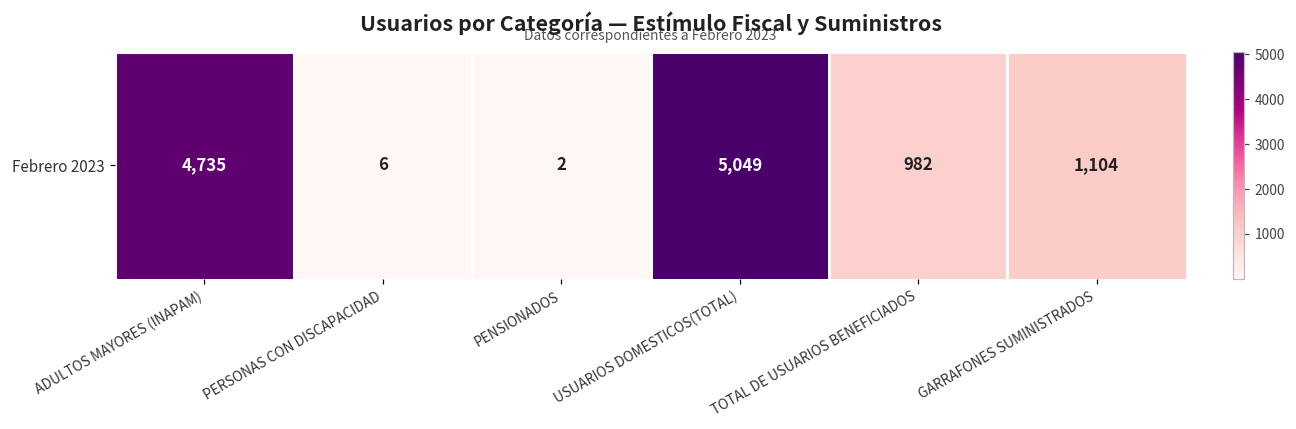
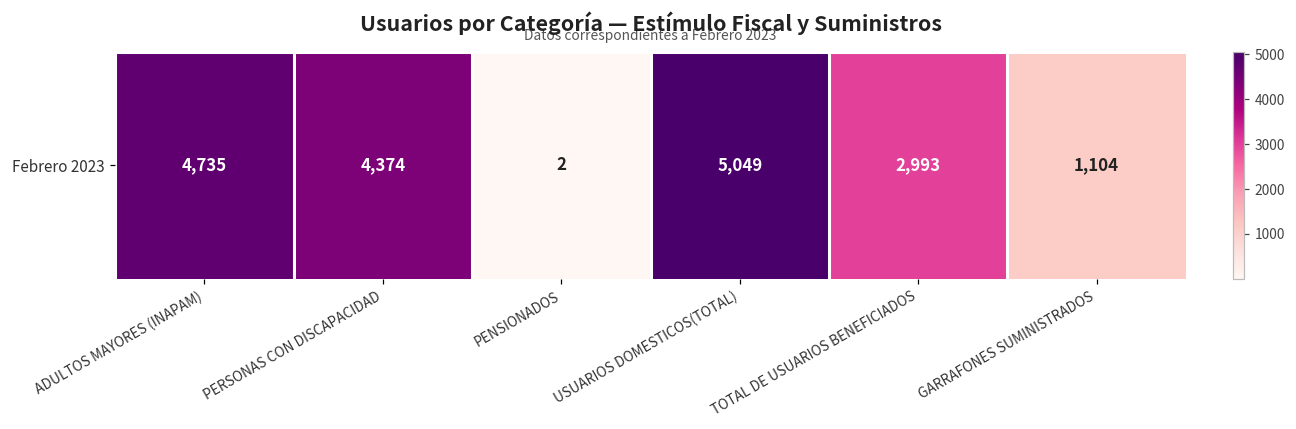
  {
    "Febrero 2023": {
      "ADULTOS MAYORES (INAPAM)": "4,735",
-     "PERSONAS CON DISCAPACIDAD": "6",
+     "PERSONAS CON DISCAPACIDAD": "4,374",
      "PENSIONADOS": "2",
      "USUARIOS DOMESTICOS(TOTAL)": "5,049",
-     "TOTAL DE USUARIOS BENEFICIADOS": "982",
+     "TOTAL DE USUARIOS BENEFICIADOS": "2,993",
      "GARRAFONES SUMINISTRADOS": "1,104"
    }
  }
